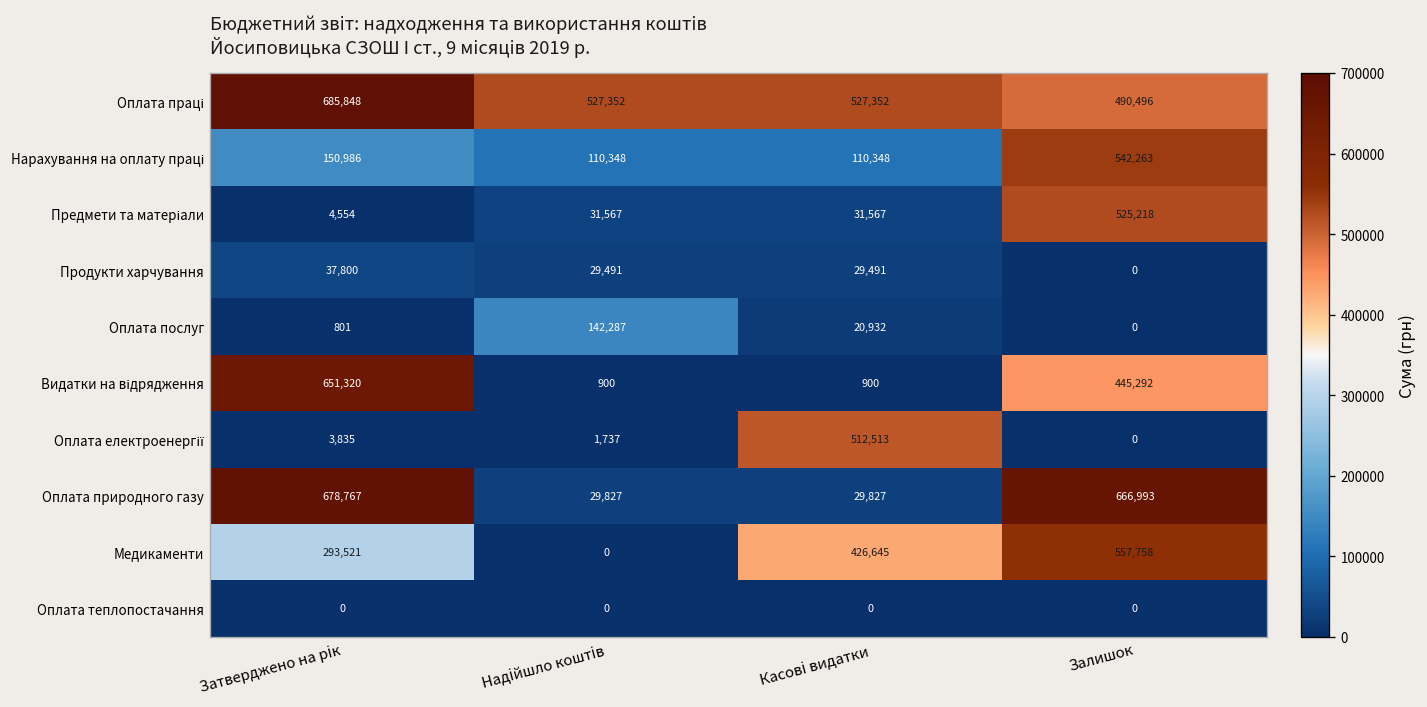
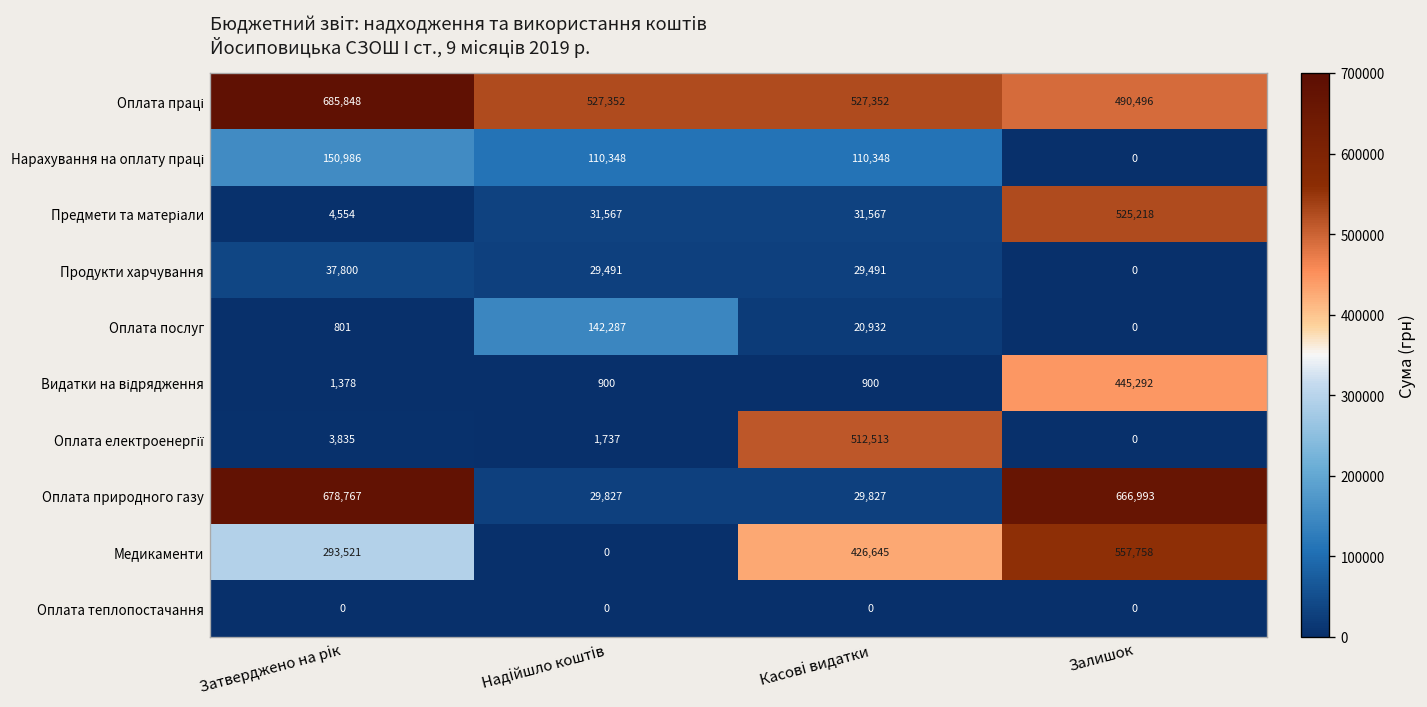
  {
    "Оплата праці": {
      "Затверджено на рік": "685,848",
      "Надійшло коштів": "527,352",
      "Касові видатки": "527,352",
      "Залишок": "490,496"
    },
    "Нарахування на оплату праці": {
      "Затверджено на рік": "150,986",
      "Надійшло коштів": "110,348",
      "Касові видатки": "110,348",
-     "Залишок": "542,263"
+     "Залишок": "0"
    },
    "Предмети та матеріали": {
      "Затверджено на рік": "4,554",
      "Надійшло коштів": "31,567",
      "Касові видатки": "31,567",
      "Залишок": "525,218"
    },
    "Продукти харчування": {
      "Затверджено на рік": "37,800",
      "Надійшло коштів": "29,491",
      "Касові видатки": "29,491",
      "Залишок": "0"
    },
    "Оплата послуг": {
      "Затверджено на рік": "801",
      "Надійшло коштів": "142,287",
      "Касові видатки": "20,932",
      "Залишок": "0"
    },
    "Видатки на відрядження": {
-     "Затверджено на рік": "651,320",
+     "Затверджено на рік": "1,378",
      "Надійшло коштів": "900",
      "Касові видатки": "900",
      "Залишок": "445,292"
    },
    "Оплата електроенергії": {
      "Затверджено на рік": "3,835",
      "Надійшло коштів": "1,737",
      "Касові видатки": "512,513",
      "Залишок": "0"
    },
    "Оплата природного газу": {
      "Затверджено на рік": "678,767",
      "Надійшло коштів": "29,827",
      "Касові видатки": "29,827",
      "Залишок": "666,993"
    },
    "Медикаменти": {
      "Затверджено на рік": "293,521",
      "Надійшло коштів": "0",
      "Касові видатки": "426,645",
      "Залишок": "557,758"
    },
    "Оплата теплопостачання": {
      "Затверджено на рік": "0",
      "Надійшло коштів": "0",
      "Касові видатки": "0",
      "Залишок": "0"
    }
  }
